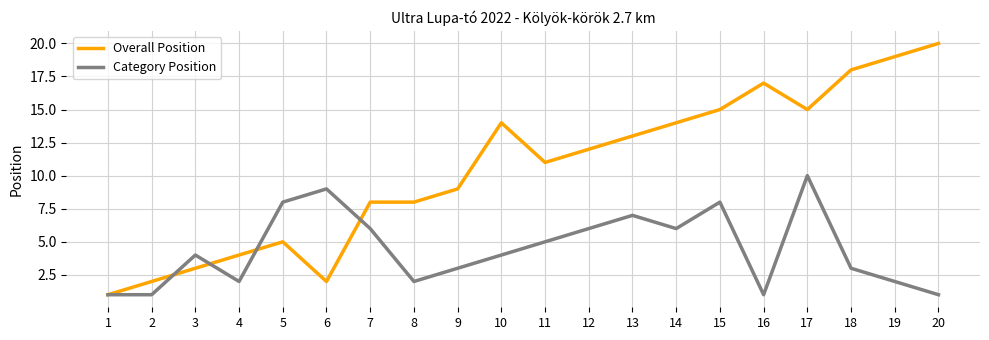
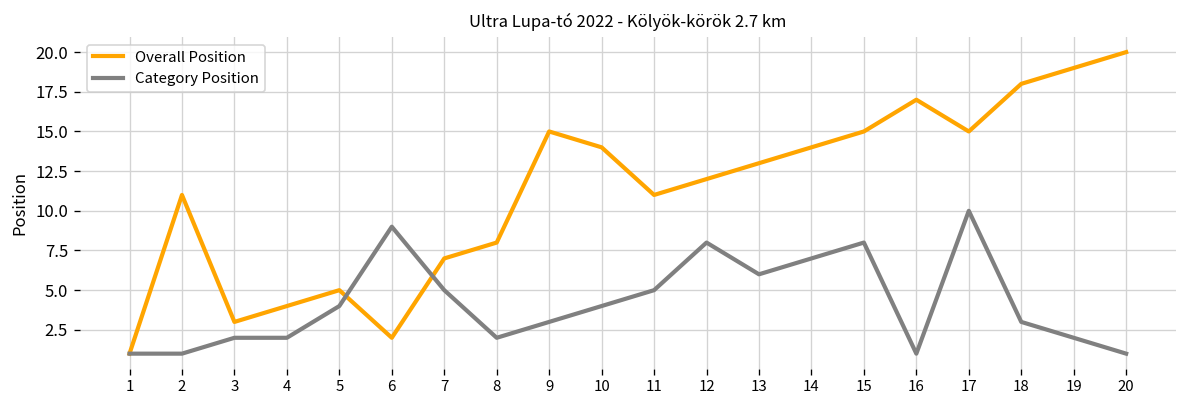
  {
    "Overall Position": {
-     "2": 2,
+     "2": 11,
      "3": 3,
      "4": 4,
      "5": 5,
      "6": 2,
-     "7": 8,
+     "7": 7,
      "8": 8,
-     "9": 9,
+     "9": 15,
      "10": 14,
      "11": 11,
      "12": 12,
      "13": 13,
      "14": 14,
      "15": 15,
      "16": 17,
      "17": 15,
      "18": 18,
      "19": 19,
      "20": 20
    },
    "Category Position": {
      "2": 1,
-     "3": 4,
+     "3": 2,
      "4": 2,
-     "5": 8,
+     "5": 4,
      "6": 9,
-     "7": 6,
+     "7": 5,
      "8": 2,
      "9": 3,
      "10": 4,
      "11": 5,
-     "12": 6,
-     "13": 7,
-     "14": 6,
+     "12": 8,
+     "13": 6,
+     "14": 7,
      "15": 8,
      "16": 1,
      "17": 10,
      "18": 3,
      "19": 2,
      "20": 1
    }
  }
